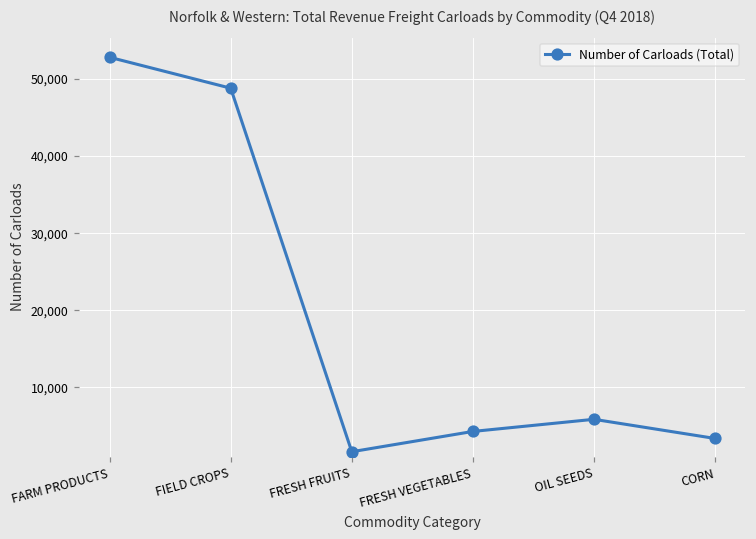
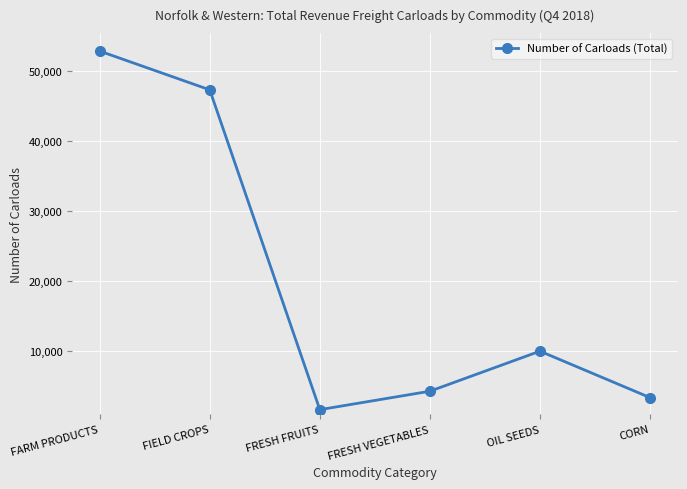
  {
    "FARM PRODUCTS": "53,000",
-   "FIELD CROPS": "49,000",
+   "FIELD CROPS": "47,000",
    "FRESH FRUITS": "2,000",
    "FRESH VEGETABLES": "4,000",
-   "OIL SEEDS": "6,000",
+   "OIL SEEDS": "10,000",
    "CORN": "3,000"
  }
